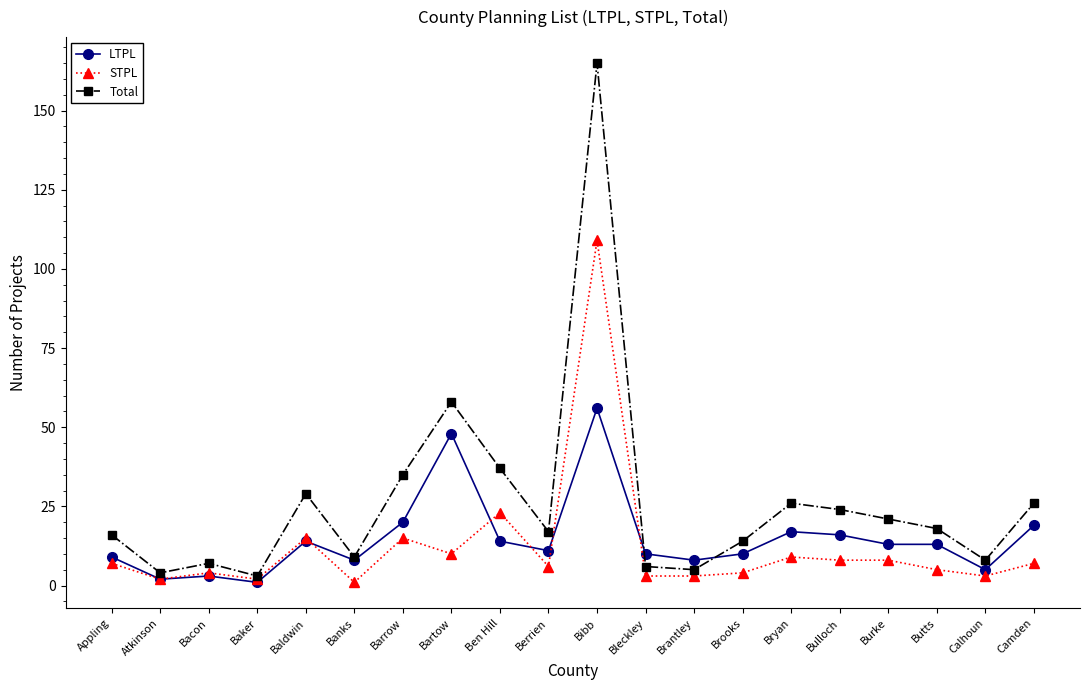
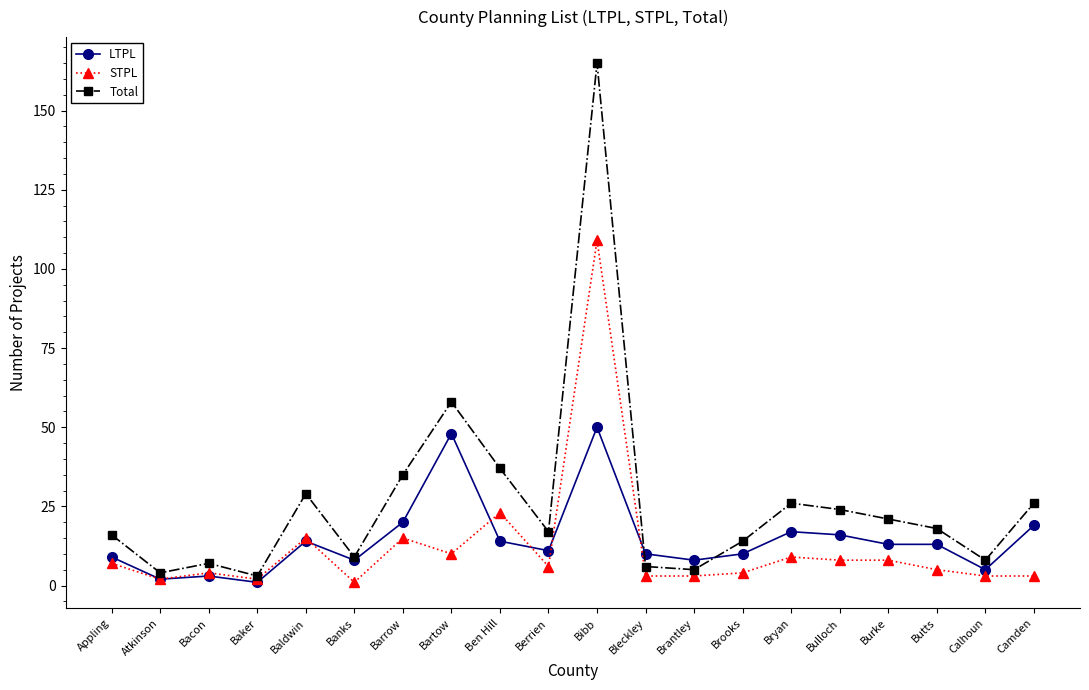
  {
    "LTPL": {
      "Appling": 9,
      "Bacon": 3,
      "Baker": 1,
      "Baldwin": 14,
      "Banks": 8,
      "Barrow": 20,
      "Bartow": 48,
      "Ben Hill": 14,
      "Berrien": 11,
-     "Bibb": 56,
+     "Bibb": 50,
      "Bleckley": 10,
      "Brantley": 8,
      "Brooks": 10,
      "Bryan": 17,
      "Bulloch": 16,
      "Burke": 13,
      "Butts": 13,
      "Calhoun": 5,
      "Camden": 19
    },
    "STPL": {
      "Appling": 7,
      "Bacon": 4,
      "Baker": 2,
      "Baldwin": 15,
      "Banks": 1,
      "Barrow": 15,
      "Bartow": 10,
      "Ben Hill": 23,
      "Berrien": 6,
      "Bibb": 109,
      "Bleckley": 3,
      "Brantley": 3,
      "Brooks": 4,
      "Bryan": 9,
      "Bulloch": 8,
      "Burke": 8,
      "Butts": 5,
      "Calhoun": 3,
-     "Camden": 7
+     "Camden": 3
    },
    "Total": {
      "Appling": 16,
      "Atkinson": 4,
      "Bacon": 7,
      "Baker": 3,
      "Baldwin": 29,
      "Banks": 9,
      "Barrow": 35,
      "Bartow": 58,
      "Ben Hill": 37,
      "Berrien": 17,
      "Bibb": 165,
      "Bleckley": 6,
      "Brantley": 5,
      "Brooks": 14,
      "Bryan": 26,
      "Bulloch": 24,
      "Burke": 21,
      "Butts": 18,
      "Calhoun": 8,
      "Camden": 26
    }
  }
